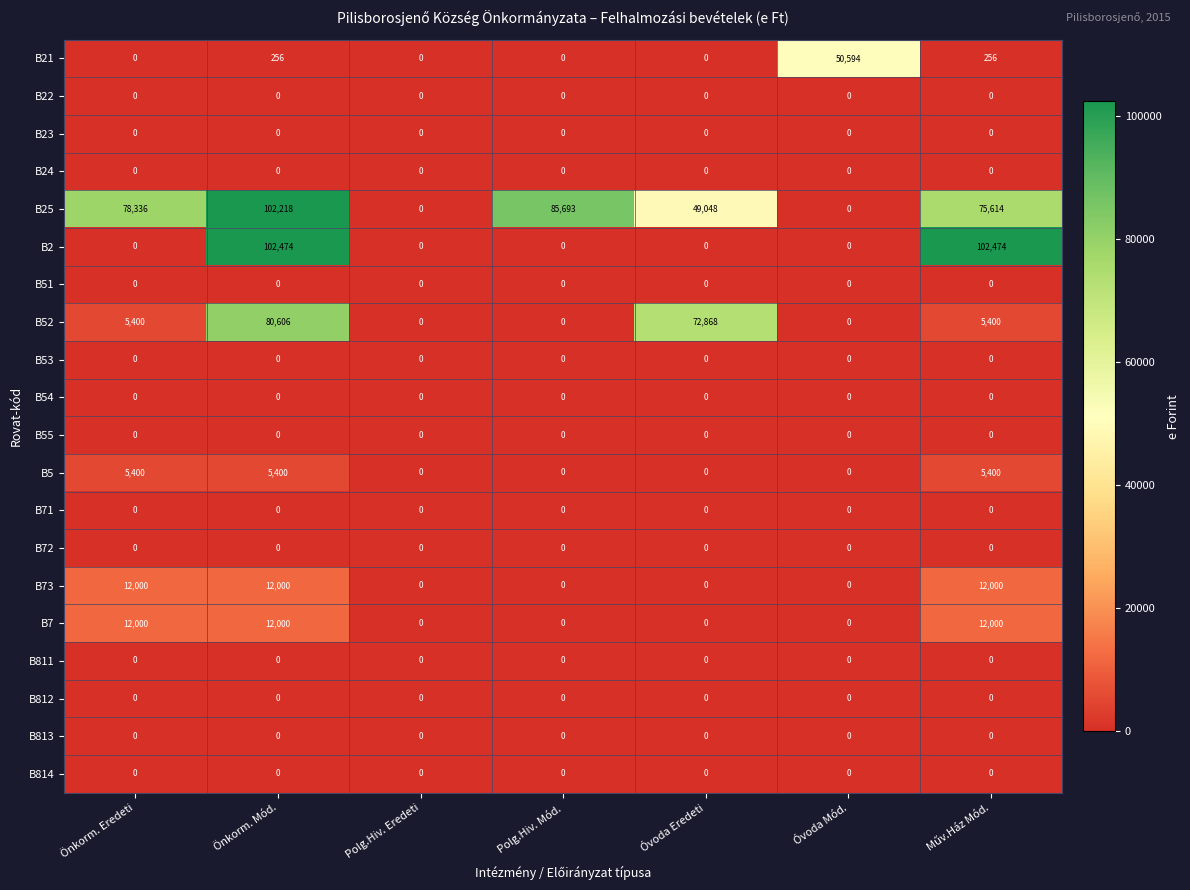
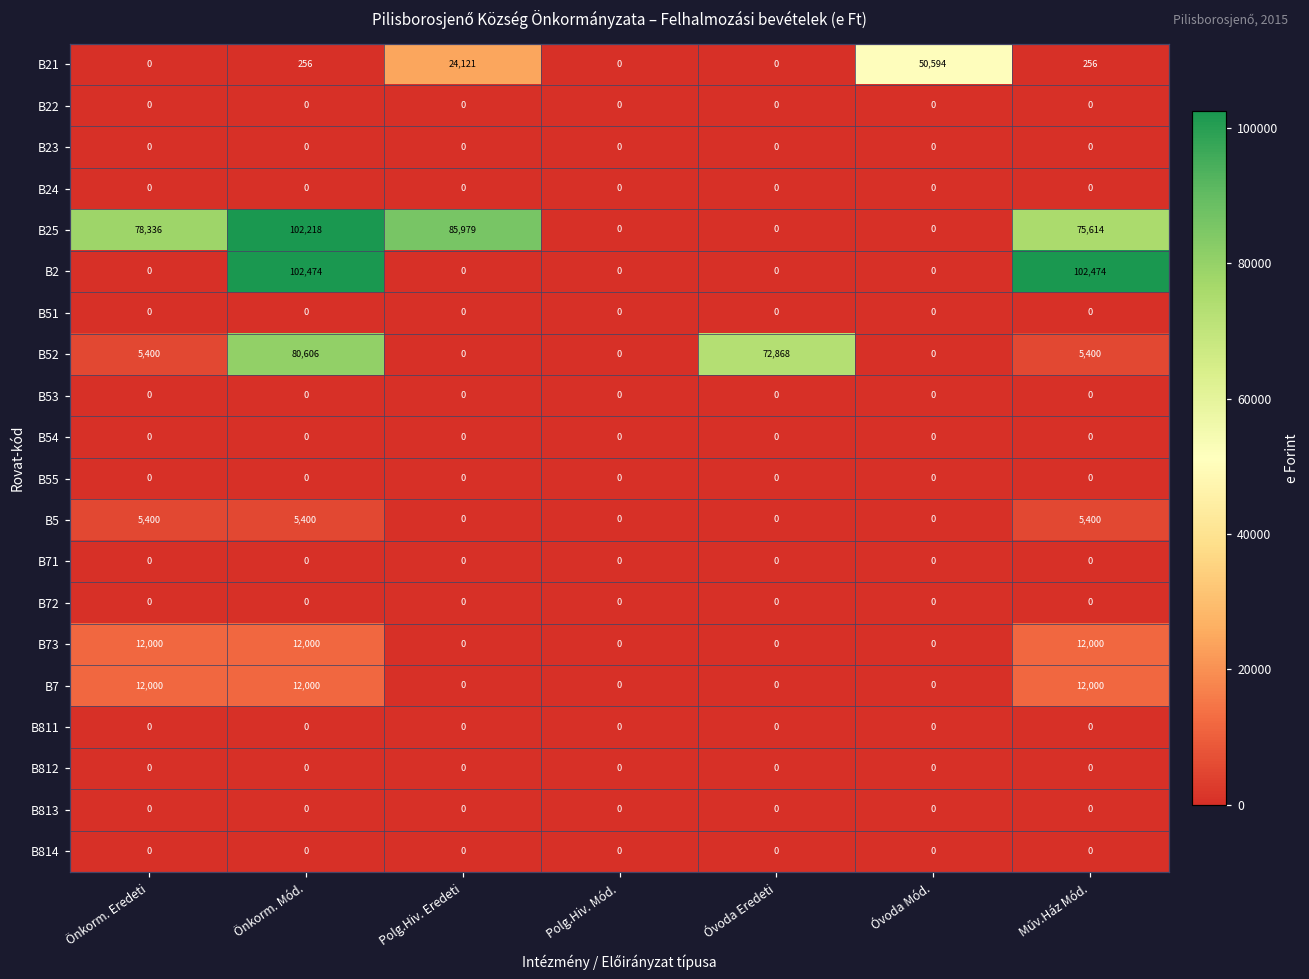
  {
    "B21": {
      "Önkorm. Eredeti": "0",
      "Önkorm. Mód.": "256",
-     "Polg.Hiv. Eredeti": "0",
+     "Polg.Hiv. Eredeti": "24,121",
      "Polg.Hiv. Mód.": "0",
      "Óvoda Eredeti": "0",
      "Óvoda Mód.": "50,594",
      "Műv.Ház Mód.": "256"
    },
    "B22": {
      "Önkorm. Eredeti": "0",
      "Önkorm. Mód.": "0",
      "Polg.Hiv. Eredeti": "0",
      "Polg.Hiv. Mód.": "0",
      "Óvoda Eredeti": "0",
      "Óvoda Mód.": "0",
      "Műv.Ház Mód.": "0"
    },
    "B23": {
      "Önkorm. Eredeti": "0",
      "Önkorm. Mód.": "0",
      "Polg.Hiv. Eredeti": "0",
      "Polg.Hiv. Mód.": "0",
      "Óvoda Eredeti": "0",
      "Óvoda Mód.": "0",
      "Műv.Ház Mód.": "0"
    },
    "B24": {
      "Önkorm. Eredeti": "0",
      "Önkorm. Mód.": "0",
      "Polg.Hiv. Eredeti": "0",
      "Polg.Hiv. Mód.": "0",
      "Óvoda Eredeti": "0",
      "Óvoda Mód.": "0",
      "Műv.Ház Mód.": "0"
    },
    "B25": {
      "Önkorm. Eredeti": "78,336",
      "Önkorm. Mód.": "102,218",
-     "Polg.Hiv. Eredeti": "0",
-     "Polg.Hiv. Mód.": "85,693",
-     "Óvoda Eredeti": "49,048",
+     "Polg.Hiv. Eredeti": "85,979",
+     "Polg.Hiv. Mód.": "0",
+     "Óvoda Eredeti": "0",
      "Óvoda Mód.": "0",
      "Műv.Ház Mód.": "75,614"
    },
    "B2": {
      "Önkorm. Eredeti": "0",
      "Önkorm. Mód.": "102,474",
      "Polg.Hiv. Eredeti": "0",
      "Polg.Hiv. Mód.": "0",
      "Óvoda Eredeti": "0",
      "Óvoda Mód.": "0",
      "Műv.Ház Mód.": "102,474"
    },
    "B51": {
      "Önkorm. Eredeti": "0",
      "Önkorm. Mód.": "0",
      "Polg.Hiv. Eredeti": "0",
      "Polg.Hiv. Mód.": "0",
      "Óvoda Eredeti": "0",
      "Óvoda Mód.": "0",
      "Műv.Ház Mód.": "0"
    },
    "B52": {
      "Önkorm. Eredeti": "5,400",
      "Önkorm. Mód.": "80,606",
      "Polg.Hiv. Eredeti": "0",
      "Polg.Hiv. Mód.": "0",
      "Óvoda Eredeti": "72,868",
      "Óvoda Mód.": "0",
      "Műv.Ház Mód.": "5,400"
    },
    "B53": {
      "Önkorm. Eredeti": "0",
      "Önkorm. Mód.": "0",
      "Polg.Hiv. Eredeti": "0",
      "Polg.Hiv. Mód.": "0",
      "Óvoda Eredeti": "0",
      "Óvoda Mód.": "0",
      "Műv.Ház Mód.": "0"
    },
    "B54": {
      "Önkorm. Eredeti": "0",
      "Önkorm. Mód.": "0",
      "Polg.Hiv. Eredeti": "0",
      "Polg.Hiv. Mód.": "0",
      "Óvoda Eredeti": "0",
      "Óvoda Mód.": "0",
      "Műv.Ház Mód.": "0"
    },
    "B55": {
      "Önkorm. Eredeti": "0",
      "Önkorm. Mód.": "0",
      "Polg.Hiv. Eredeti": "0",
      "Polg.Hiv. Mód.": "0",
      "Óvoda Eredeti": "0",
      "Óvoda Mód.": "0",
      "Műv.Ház Mód.": "0"
    },
    "B5": {
      "Önkorm. Eredeti": "5,400",
      "Önkorm. Mód.": "5,400",
      "Polg.Hiv. Eredeti": "0",
      "Polg.Hiv. Mód.": "0",
      "Óvoda Eredeti": "0",
      "Óvoda Mód.": "0",
      "Műv.Ház Mód.": "5,400"
    },
    "B71": {
      "Önkorm. Eredeti": "0",
      "Önkorm. Mód.": "0",
      "Polg.Hiv. Eredeti": "0",
      "Polg.Hiv. Mód.": "0",
      "Óvoda Eredeti": "0",
      "Óvoda Mód.": "0",
      "Műv.Ház Mód.": "0"
    },
    "B72": {
      "Önkorm. Eredeti": "0",
      "Önkorm. Mód.": "0",
      "Polg.Hiv. Eredeti": "0",
      "Polg.Hiv. Mód.": "0",
      "Óvoda Eredeti": "0",
      "Óvoda Mód.": "0",
      "Műv.Ház Mód.": "0"
    },
    "B73": {
      "Önkorm. Eredeti": "12,000",
      "Önkorm. Mód.": "12,000",
      "Polg.Hiv. Eredeti": "0",
      "Polg.Hiv. Mód.": "0",
      "Óvoda Eredeti": "0",
      "Óvoda Mód.": "0",
      "Műv.Ház Mód.": "12,000"
    },
    "B7": {
      "Önkorm. Eredeti": "12,000",
      "Önkorm. Mód.": "12,000",
      "Polg.Hiv. Eredeti": "0",
      "Polg.Hiv. Mód.": "0",
      "Óvoda Eredeti": "0",
      "Óvoda Mód.": "0",
      "Műv.Ház Mód.": "12,000"
    },
    "B811": {
      "Önkorm. Eredeti": "0",
      "Önkorm. Mód.": "0",
      "Polg.Hiv. Eredeti": "0",
      "Polg.Hiv. Mód.": "0",
      "Óvoda Eredeti": "0",
      "Óvoda Mód.": "0",
      "Műv.Ház Mód.": "0"
    },
    "B812": {
      "Önkorm. Eredeti": "0",
      "Önkorm. Mód.": "0",
      "Polg.Hiv. Eredeti": "0",
      "Polg.Hiv. Mód.": "0",
      "Óvoda Eredeti": "0",
      "Óvoda Mód.": "0",
      "Műv.Ház Mód.": "0"
    },
    "B813": {
      "Önkorm. Eredeti": "0",
      "Önkorm. Mód.": "0",
      "Polg.Hiv. Eredeti": "0",
      "Polg.Hiv. Mód.": "0",
      "Óvoda Eredeti": "0",
      "Óvoda Mód.": "0",
      "Műv.Ház Mód.": "0"
    },
    "B814": {
      "Önkorm. Eredeti": "0",
      "Önkorm. Mód.": "0",
      "Polg.Hiv. Eredeti": "0",
      "Polg.Hiv. Mód.": "0",
      "Óvoda Eredeti": "0",
      "Óvoda Mód.": "0",
      "Műv.Ház Mód.": "0"
    }
  }
